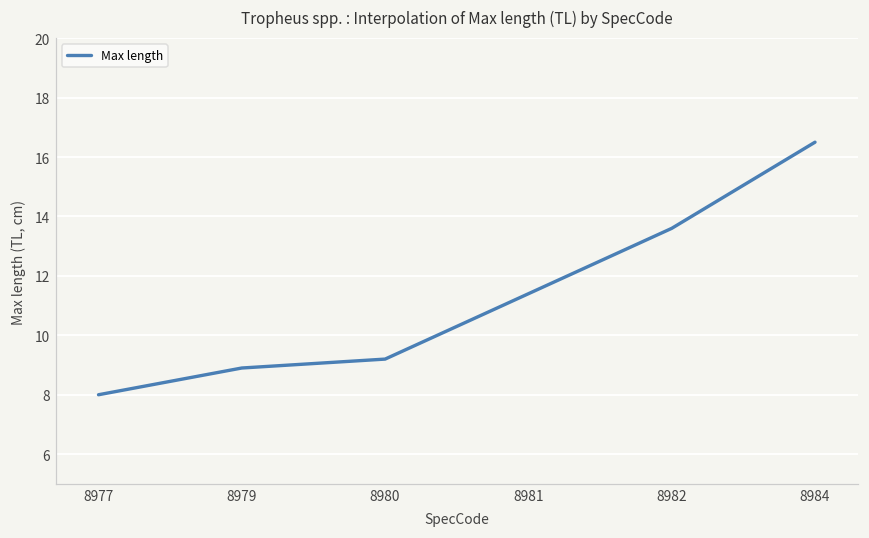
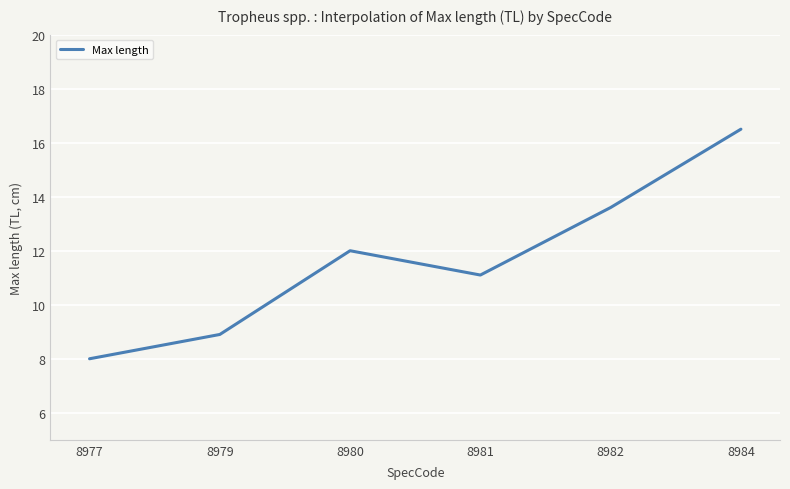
  {
    "8977": 8.0,
    "8979": 8.9,
-   "8980": 9.2,
-   "8981": 11.4,
+   "8980": 12.0,
+   "8981": 11.1,
    "8982": 13.6,
    "8984": 16.5
  }
